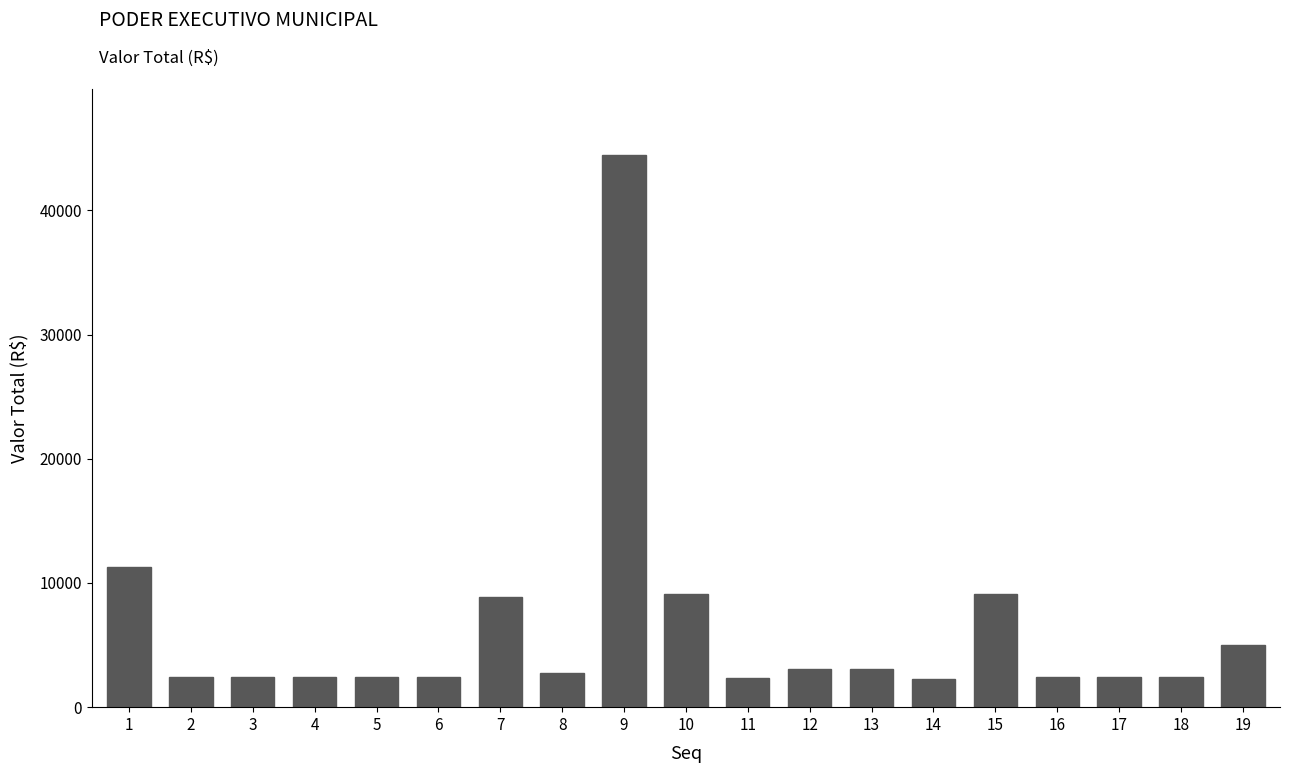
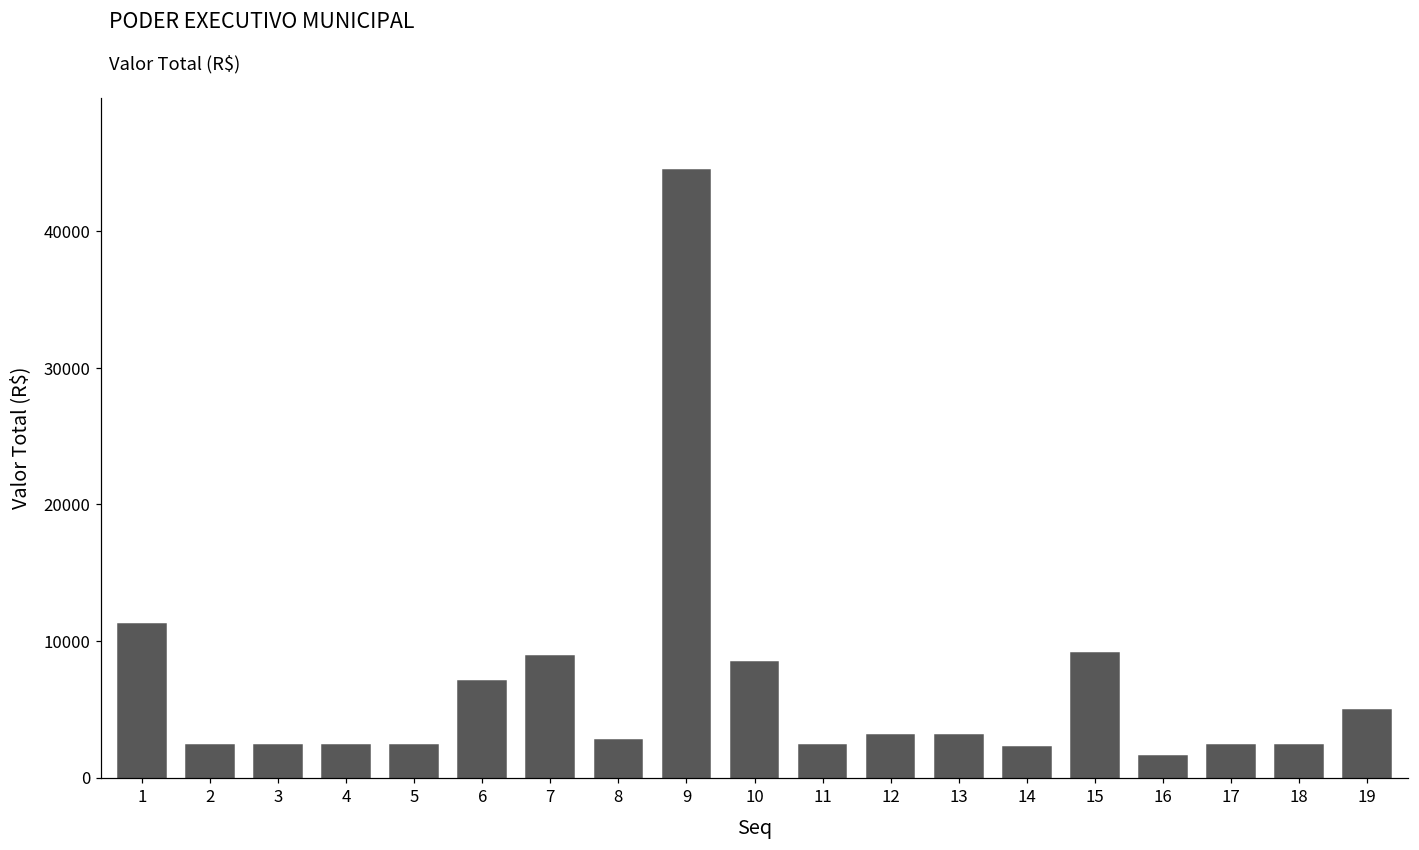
  {
    "1": 11300,
    "2": 2400,
    "3": 2400,
    "4": 2400,
    "5": 2400,
-   "6": 2400,
+   "6": 7100,
    "7": 8900,
    "8": 2800,
    "9": 44400,
-   "10": 9100,
+   "10": 8500,
    "11": 2400,
    "12": 3100,
    "13": 3100,
    "14": 2200,
    "15": 9100,
-   "16": 2400,
+   "16": 1600,
    "17": 2400,
    "18": 2400,
    "19": 5000
  }
